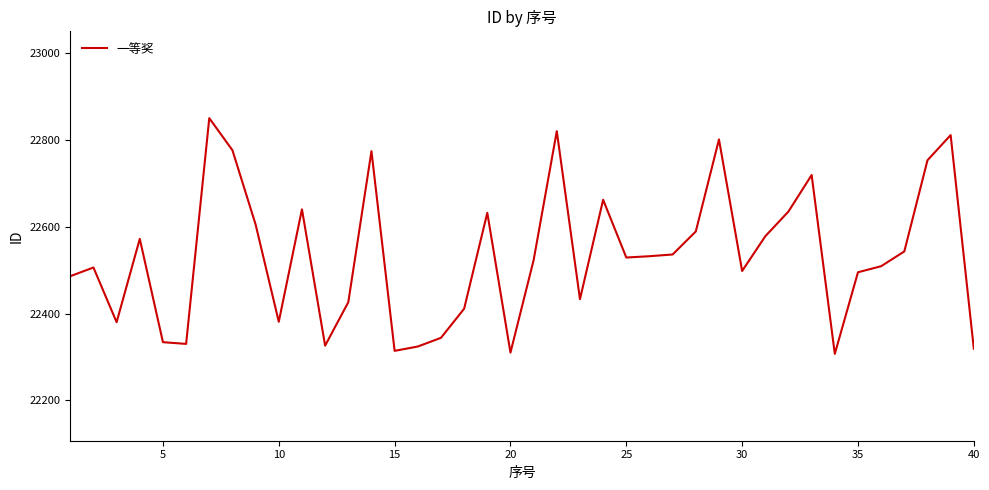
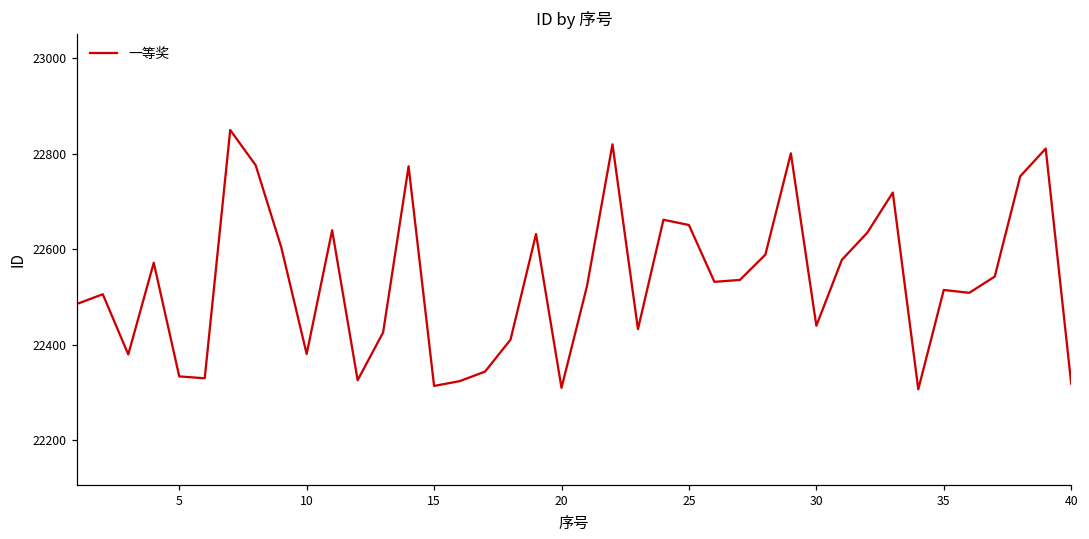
  {
    "5": 22330,
    "10": 22380,
    "15": 22310,
    "20": 22310,
-   "25": 22530,
-   "30": 22500,
-   "35": 22500,
+   "25": 22650,
+   "30": 22440,
+   "35": 22520,
    "40": 22320
  }
